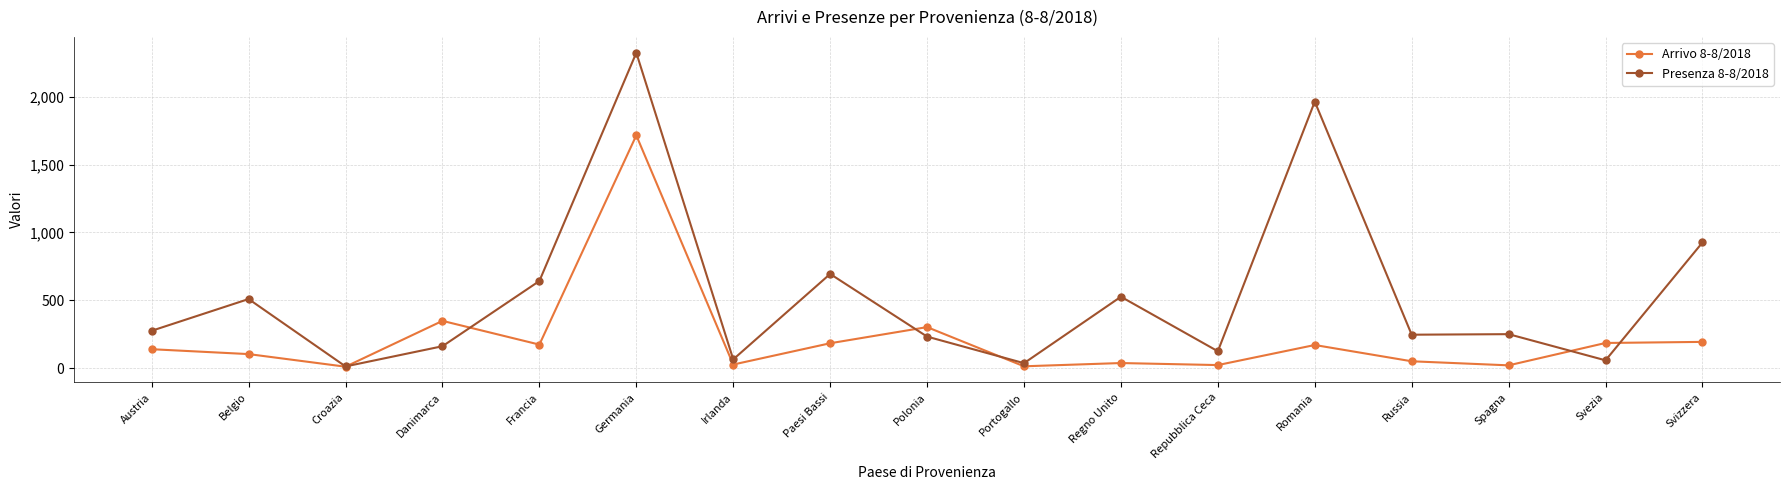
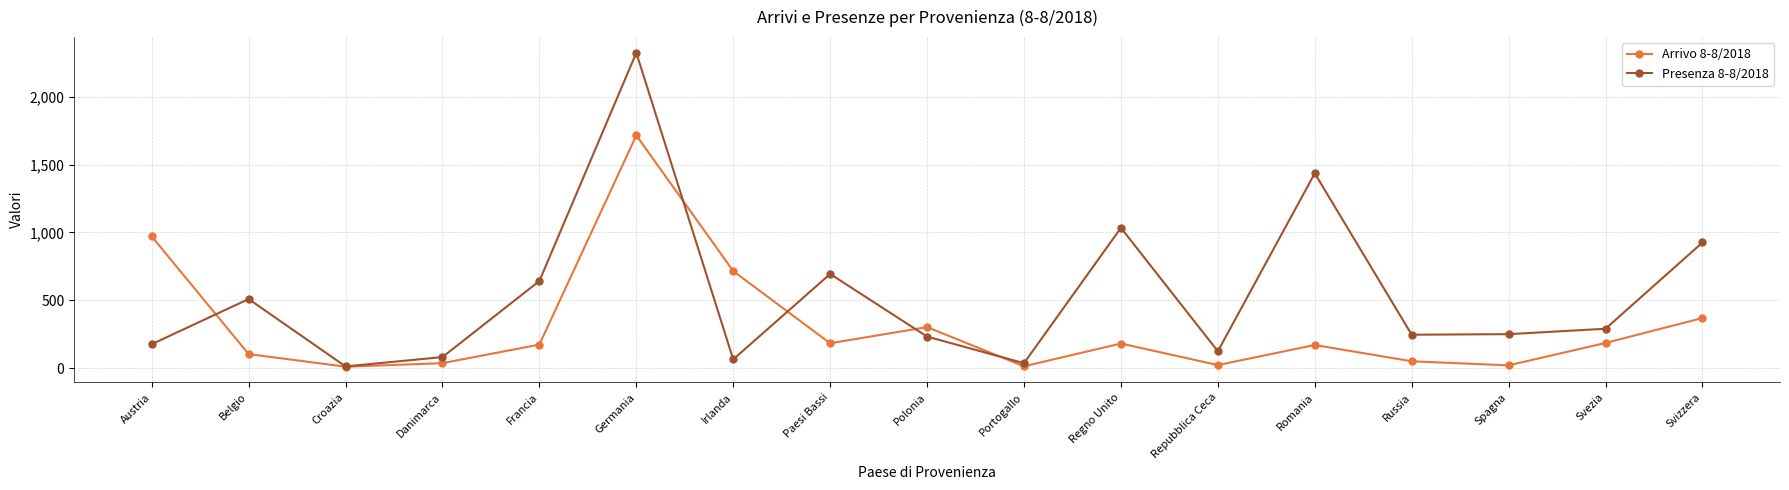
  {
    "Arrivo 8-8/2018": {
-     "Austria": "140",
+     "Austria": "970",
      "Belgio": "100",
-     "Danimarca": "350",
+     "Danimarca": "40",
      "Francia": "170",
      "Germania": "1,720",
-     "Irlanda": "30",
+     "Irlanda": "720",
      "Paesi Bassi": "180",
      "Polonia": "300",
      "Portogallo": "10",
-     "Regno Unito": "40",
+     "Regno Unito": "180",
      "Repubblica Ceca": "20",
      "Romania": "170",
      "Russia": "50",
      "Spagna": "20",
      "Svezia": "190",
-     "Svizzera": "190"
+     "Svizzera": "370"
    },
    "Presenza 8-8/2018": {
-     "Austria": "280",
+     "Austria": "180",
      "Belgio": "510",
-     "Danimarca": "160",
+     "Danimarca": "80",
      "Francia": "640",
      "Germania": "2,330",
      "Irlanda": "60",
      "Paesi Bassi": "690",
      "Polonia": "230",
      "Portogallo": "40",
-     "Regno Unito": "530",
+     "Regno Unito": "1,030",
      "Repubblica Ceca": "120",
-     "Romania": "1,970",
+     "Romania": "1,440",
      "Russia": "250",
      "Spagna": "250",
-     "Svezia": "60",
+     "Svezia": "290",
      "Svizzera": "930"
    }
  }
